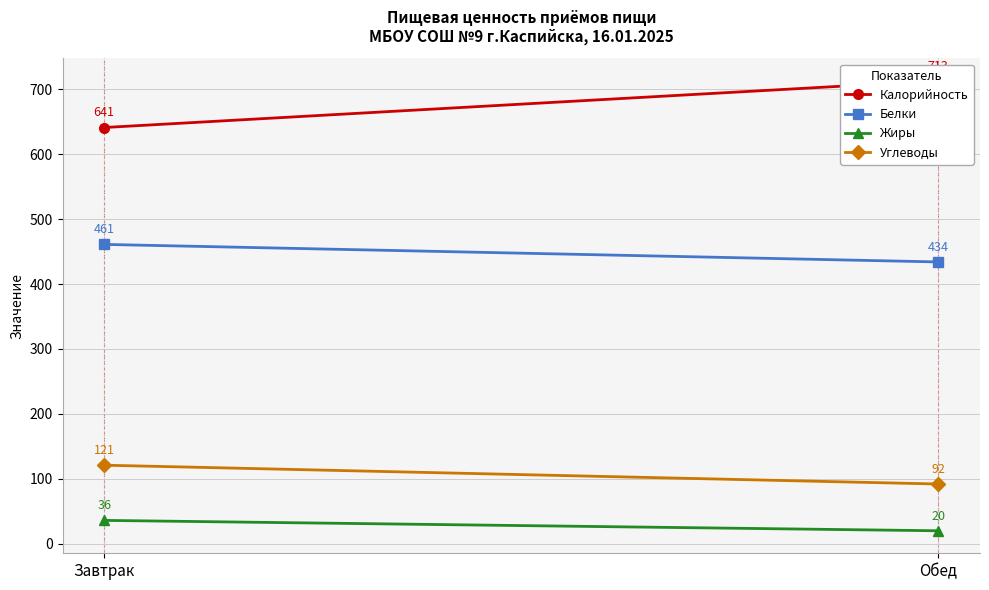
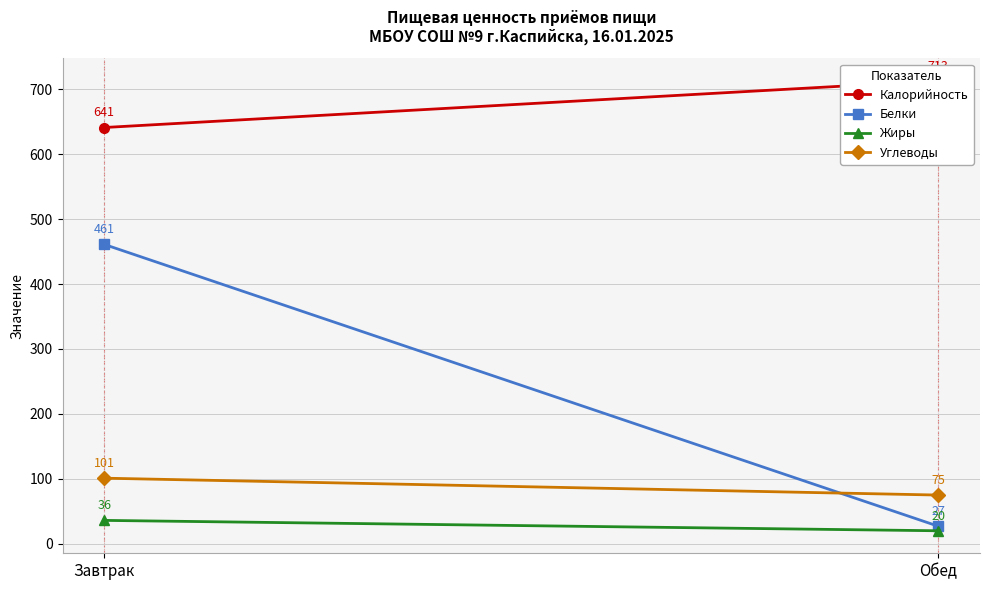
  {
    "Калорийность": {
      "Завтрак": 641
    },
    "Белки": {
      "Завтрак": 461,
-     "Обед": 434
+     "Обед": 27
    },
    "Жиры": {
      "Завтрак": 36,
      "Обед": 20
    },
    "Углеводы": {
-     "Завтрак": 121,
-     "Обед": 92
+     "Завтрак": 101,
+     "Обед": 75
    }
  }
